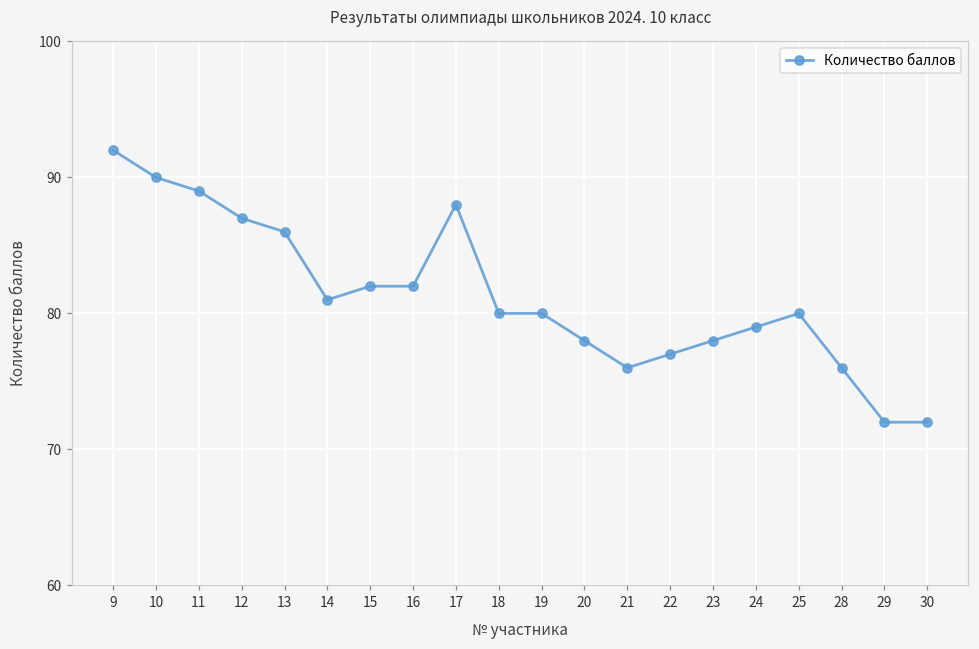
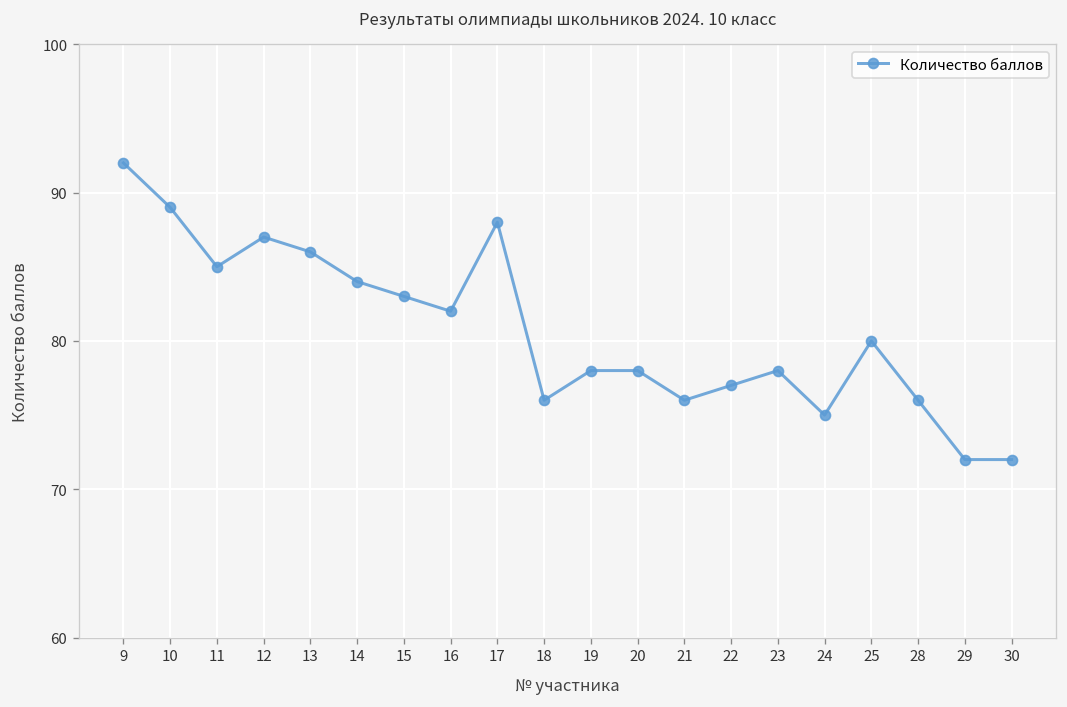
  {
    "9": 92,
-   "10": 90,
-   "11": 89,
+   "10": 89,
+   "11": 85,
    "12": 87,
    "13": 86,
-   "14": 81,
-   "15": 82,
+   "14": 84,
+   "15": 83,
    "16": 82,
    "17": 88,
-   "18": 80,
-   "19": 80,
+   "18": 76,
+   "19": 78,
    "20": 78,
    "21": 76,
    "22": 77,
    "23": 78,
-   "24": 79,
+   "24": 75,
    "25": 80,
    "28": 76,
    "29": 72,
    "30": 72
  }
